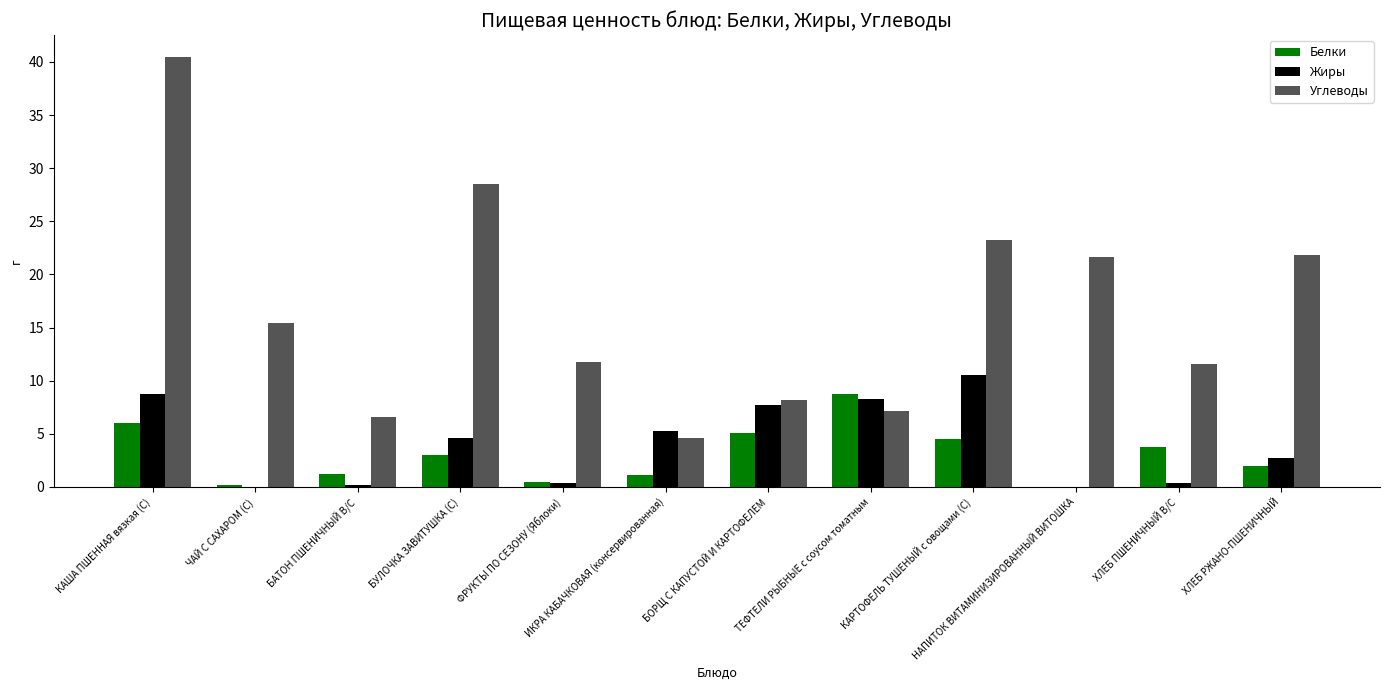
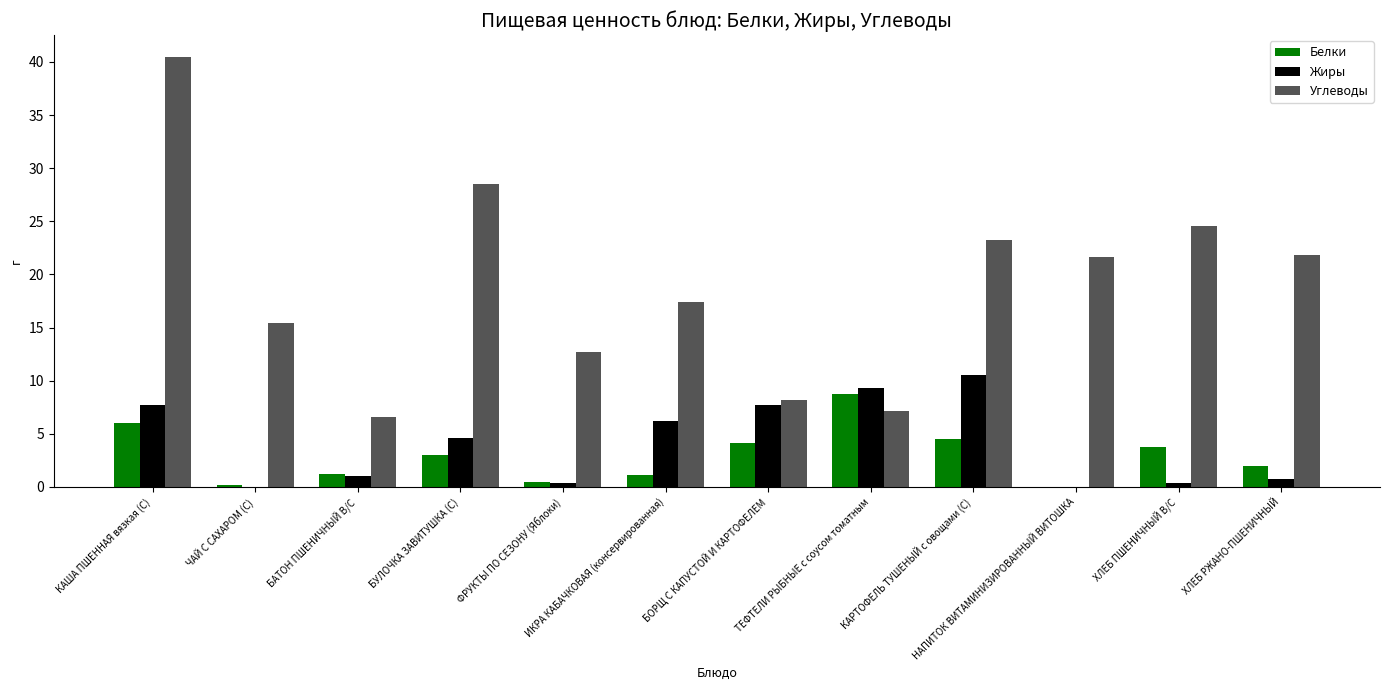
  {
    "Белки": {
      "КАША ПШЕННАЯ вязкая (С)": 6.0,
      "БАТОН ПШЕНИЧНЫЙ В/С": 1.2,
      "БУЛОЧКА ЗАВИТУШКА (С)": 3.0,
      "ФРУКТЫ ПО СЕЗОНУ (Яблоки)": 0.5,
      "ИКРА КАБАЧКОВАЯ (консервированная)": 1.1,
-     "БОРЩ С КАПУСТОЙ И КАРТОФЕЛЕМ": 5.1,
+     "БОРЩ С КАПУСТОЙ И КАРТОФЕЛЕМ": 4.1,
      "ТЕФТЕЛИ РЫБНЫЕ с соусом томатным": 8.7,
      "КАРТОФЕЛЬ ТУШЕНЫЙ с овощами (С)": 4.5,
      "НАПИТОК ВИТАМИНИЗИРОВАННЫЙ ВИТОШКА": 0.0,
      "ХЛЕБ ПШЕНИЧНЫЙ В/С": 3.8,
      "ХЛЕБ РЖАНО-ПШЕНИЧНЫЙ": 2.0
    },
    "Жиры": {
-     "КАША ПШЕННАЯ вязкая (С)": 8.7,
+     "КАША ПШЕННАЯ вязкая (С)": 7.7,
      "ЧАЙ С САХАРОМ (С)": 0.0,
-     "БАТОН ПШЕНИЧНЫЙ В/С": 0.2,
+     "БАТОН ПШЕНИЧНЫЙ В/С": 1.0,
      "БУЛОЧКА ЗАВИТУШКА (С)": 4.6,
      "ФРУКТЫ ПО СЕЗОНУ (Яблоки)": 0.4,
-     "ИКРА КАБАЧКОВАЯ (консервированная)": 5.3,
+     "ИКРА КАБАЧКОВАЯ (консервированная)": 6.2,
      "БОРЩ С КАПУСТОЙ И КАРТОФЕЛЕМ": 7.7,
-     "ТЕФТЕЛИ РЫБНЫЕ с соусом томатным": 8.3,
+     "ТЕФТЕЛИ РЫБНЫЕ с соусом томатным": 9.3,
      "КАРТОФЕЛЬ ТУШЕНЫЙ с овощами (С)": 10.5,
      "НАПИТОК ВИТАМИНИЗИРОВАННЫЙ ВИТОШКА": 0.0,
      "ХЛЕБ ПШЕНИЧНЫЙ В/С": 0.4,
-     "ХЛЕБ РЖАНО-ПШЕНИЧНЫЙ": 2.7
+     "ХЛЕБ РЖАНО-ПШЕНИЧНЫЙ": 0.7
    },
    "Углеводы": {
      "КАША ПШЕННАЯ вязкая (С)": 40.5,
      "ЧАЙ С САХАРОМ (С)": 15.4,
      "БАТОН ПШЕНИЧНЫЙ В/С": 6.6,
      "БУЛОЧКА ЗАВИТУШКА (С)": 28.5,
-     "ФРУКТЫ ПО СЕЗОНУ (Яблоки)": 11.8,
-     "ИКРА КАБАЧКОВАЯ (консервированная)": 4.6,
+     "ФРУКТЫ ПО СЕЗОНУ (Яблоки)": 12.7,
+     "ИКРА КАБАЧКОВАЯ (консервированная)": 17.4,
      "БОРЩ С КАПУСТОЙ И КАРТОФЕЛЕМ": 8.2,
      "ТЕФТЕЛИ РЫБНЫЕ с соусом томатным": 7.1,
      "КАРТОФЕЛЬ ТУШЕНЫЙ с овощами (С)": 23.2,
      "НАПИТОК ВИТАМИНИЗИРОВАННЫЙ ВИТОШКА": 21.6,
-     "ХЛЕБ ПШЕНИЧНЫЙ В/С": 11.6,
+     "ХЛЕБ ПШЕНИЧНЫЙ В/С": 24.6,
      "ХЛЕБ РЖАНО-ПШЕНИЧНЫЙ": 21.8
    }
  }
